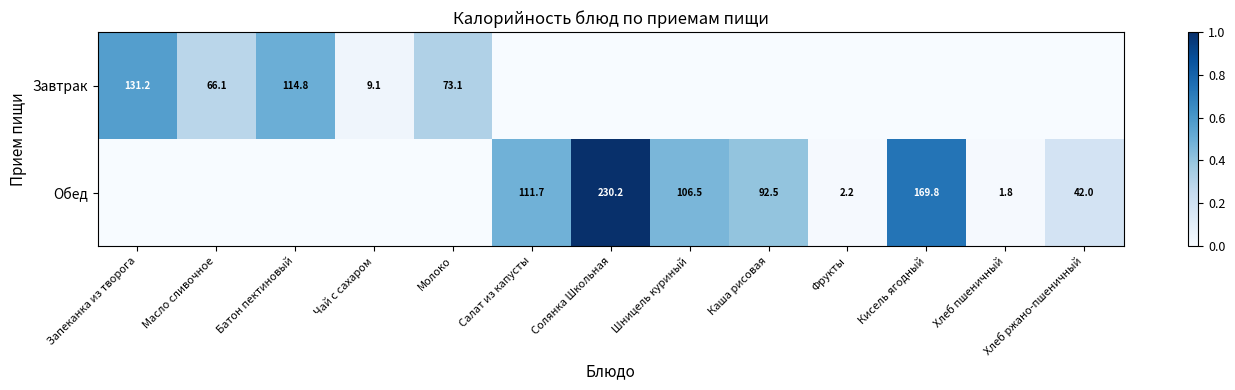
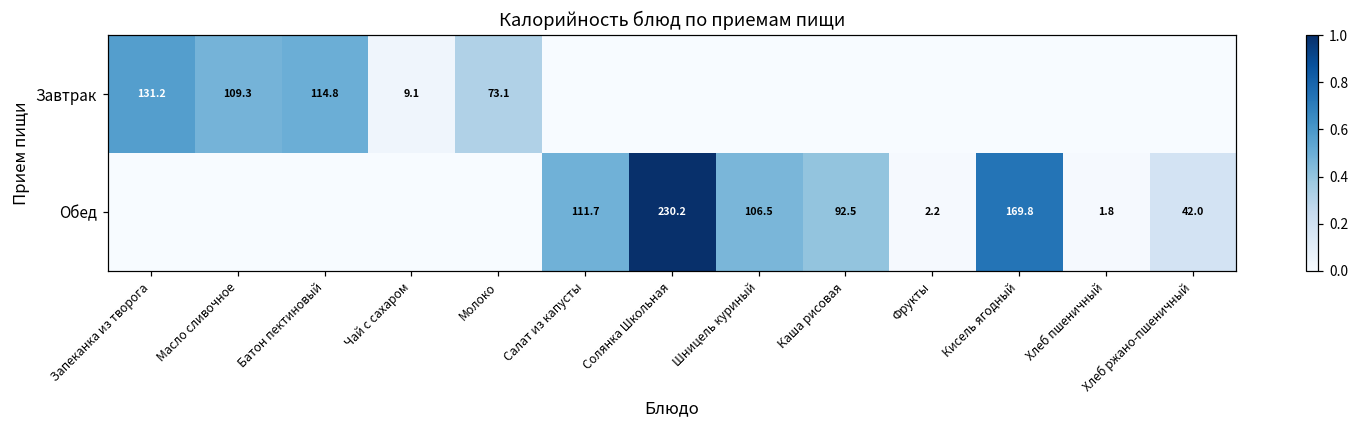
  {
    "Завтрак": {
      "Запеканка из творога": 131.2,
-     "Масло сливочное": 66.1,
+     "Масло сливочное": 109.3,
      "Батон пектиновый": 114.8,
      "Чай с сахаром": 9.1,
      "Молоко": 73.1
    },
    "Обед": {
      "Салат из капусты": 111.7,
      "Солянка Школьная": 230.2,
      "Шницель куриный": 106.5,
      "Каша рисовая": 92.5,
      "Фрукты": 2.2,
      "Кисель ягодный": 169.8,
      "Хлеб пшеничный": 1.8,
      "Хлеб ржано-пшеничный": 42.0
    }
  }
